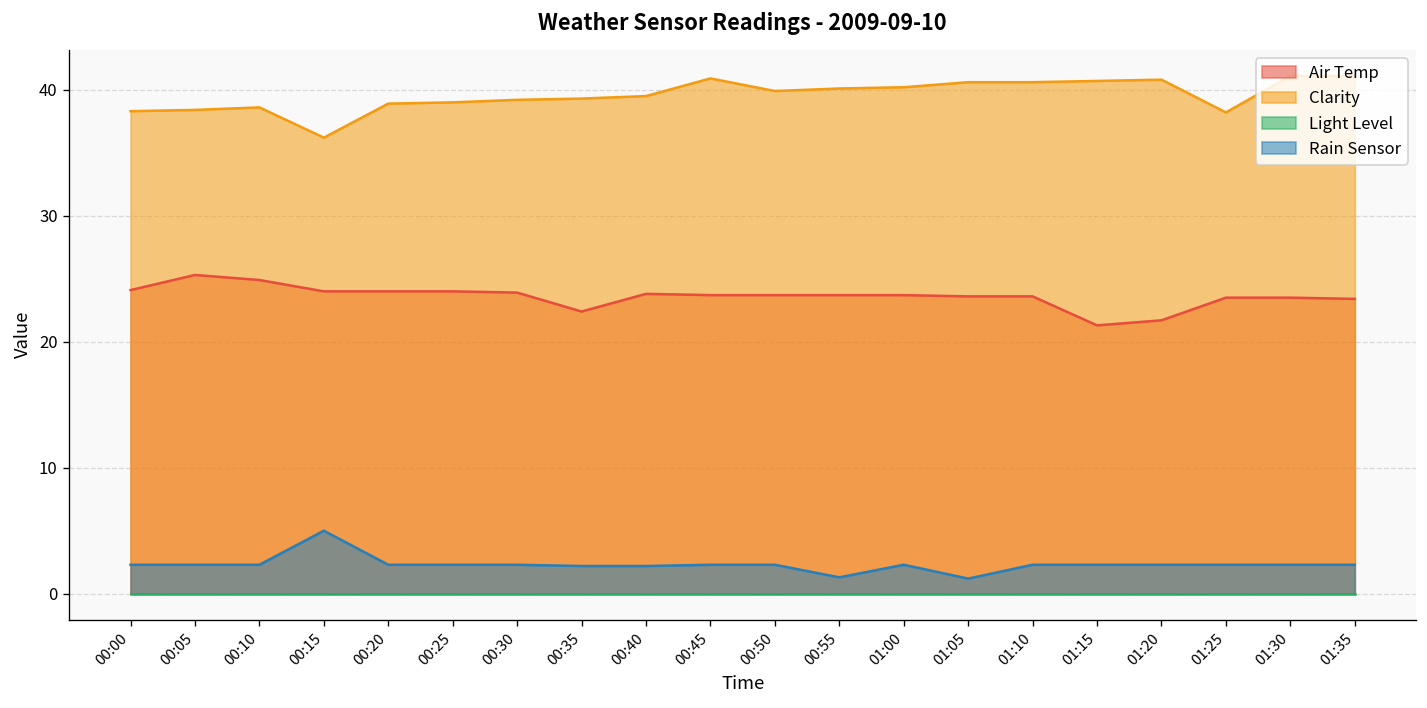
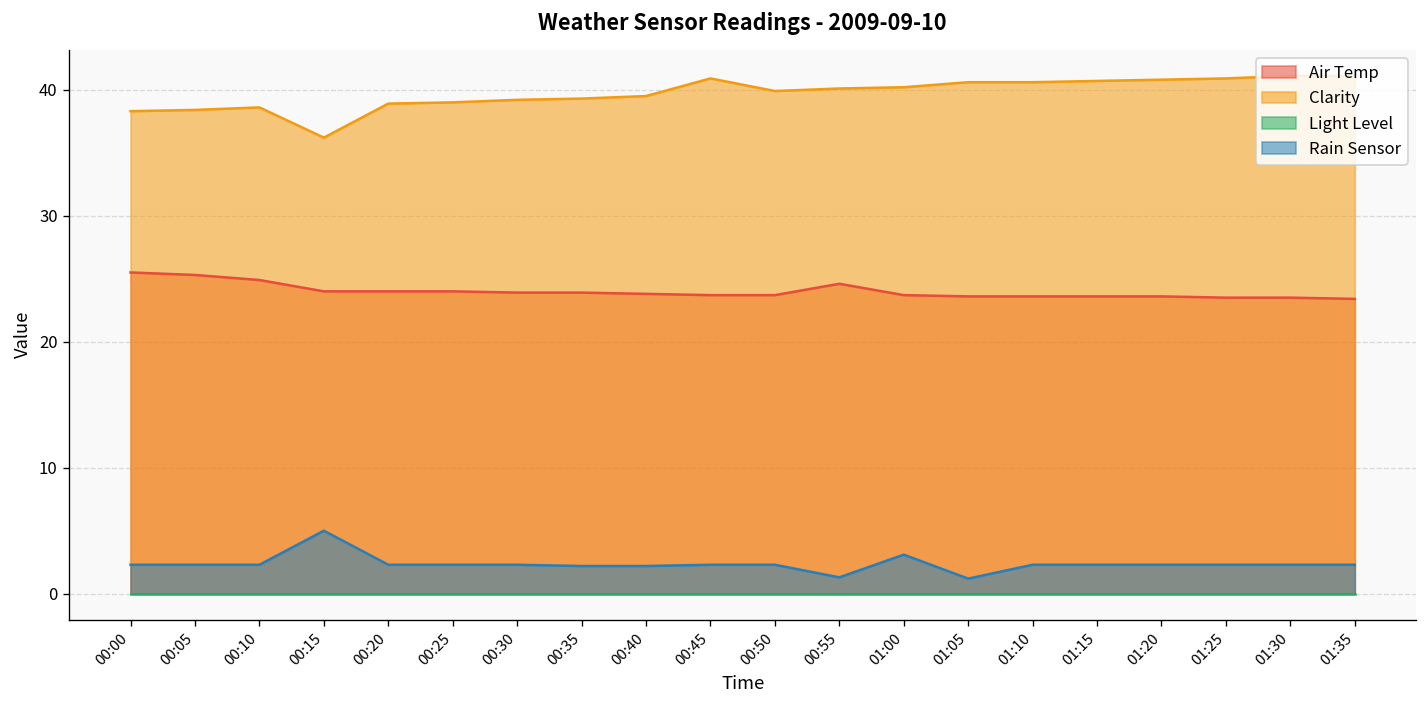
  {
    "Air Temp": {
-     "00:00": 24.1,
+     "00:00": 25.5,
      "00:05": 25.3,
      "00:10": 24.9,
      "00:15": 24.0,
      "00:20": 24.0,
      "00:25": 24.0,
      "00:30": 23.9,
-     "00:35": 22.4,
+     "00:35": 23.9,
      "00:40": 23.8,
      "00:45": 23.7,
      "00:50": 23.7,
-     "00:55": 23.7,
+     "00:55": 24.6,
      "01:00": 23.7,
      "01:05": 23.6,
      "01:10": 23.6,
-     "01:15": 21.3,
-     "01:20": 21.7,
+     "01:15": 23.6,
+     "01:20": 23.6,
      "01:25": 23.5,
      "01:30": 23.5,
      "01:35": 23.4
    },
    "Clarity": {
      "00:00": 38.3,
      "00:05": 38.4,
      "00:10": 38.6,
      "00:15": 36.2,
      "00:20": 38.9,
      "00:25": 39.0,
      "00:30": 39.2,
      "00:35": 39.3,
      "00:40": 39.5,
      "00:45": 40.9,
      "00:50": 39.9,
      "00:55": 40.1,
      "01:00": 40.2,
      "01:05": 40.6,
      "01:10": 40.6,
      "01:15": 40.7,
      "01:20": 40.8,
-     "01:25": 38.2
+     "01:25": 40.9
    },
    "Light Level": {
      "00:00": 0.0,
      "00:05": 0.0,
      "00:10": 0.0,
      "00:15": 0.0,
      "00:20": 0.0,
      "00:25": 0.0,
      "00:30": 0.0,
      "00:35": 0.0,
      "00:40": 0.0,
      "00:45": 0.0,
      "00:50": 0.0,
      "00:55": 0.0,
      "01:00": 0.0,
      "01:05": 0.0,
      "01:10": 0.0,
      "01:15": 0.0,
      "01:20": 0.0,
      "01:25": 0.0,
      "01:30": 0.0,
      "01:35": 0.0
    },
    "Rain Sensor": {
      "00:00": 2.3,
      "00:05": 2.3,
      "00:10": 2.3,
      "00:15": 5.0,
      "00:20": 2.3,
      "00:25": 2.3,
      "00:30": 2.3,
      "00:35": 2.2,
      "00:40": 2.2,
      "00:45": 2.3,
      "00:50": 2.3,
      "00:55": 1.3,
-     "01:00": 2.3,
+     "01:00": 3.1,
      "01:05": 1.2,
      "01:10": 2.3,
      "01:15": 2.3,
      "01:20": 2.3,
      "01:25": 2.3,
      "01:30": 2.3,
      "01:35": 2.3
    }
  }
